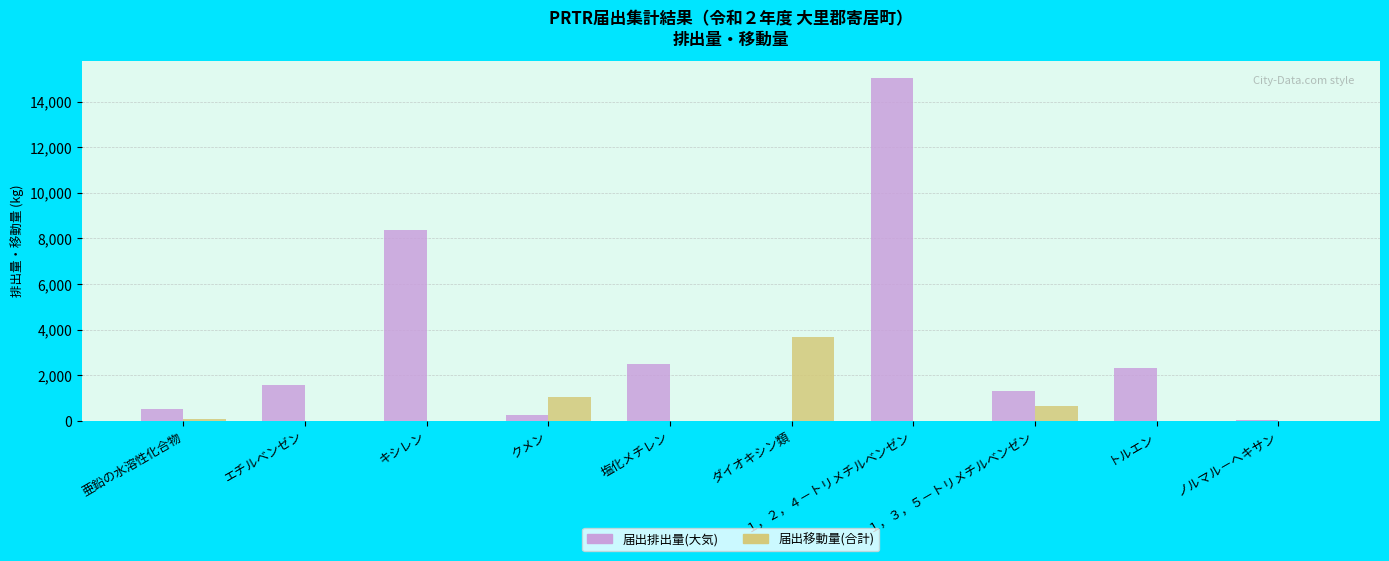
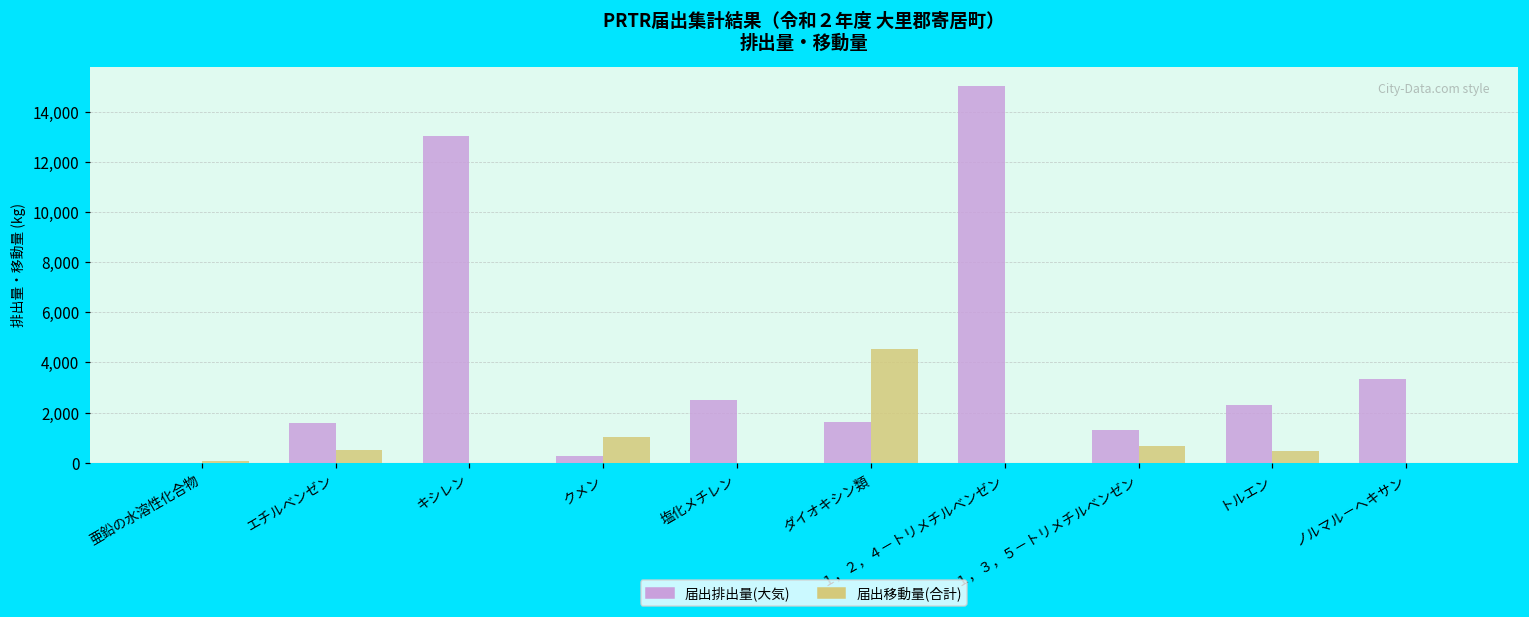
  {
    "届出排出量(大気)": {
-     "亜鉛の水溶性化合物": "500",
+     "亜鉛の水溶性化合物": "0",
      "エチルベンゼン": "1,600",
-     "キシレン": "8,400",
+     "キシレン": "13,000",
      "クメン": "300",
      "塩化メチレン": "2,500",
-     "ダイオキシン類": "0",
+     "ダイオキシン類": "1,600",
      "１，２，４－トリメチルベンゼン": "15,000",
      "１，３，５－トリメチルベンゼン": "1,300",
      "トルエン": "2,300",
-     "ノルマル－ヘキサン": "0"
+     "ノルマル－ヘキサン": "3,400"
    },
    "届出移動量(合計)": {
-     "エチルベンゼン": "0",
+     "エチルベンゼン": "500",
      "キシレン": "0",
      "クメン": "1,000",
      "塩化メチレン": "0",
-     "ダイオキシン類": "3,700",
+     "ダイオキシン類": "4,500",
      "１，２，４－トリメチルベンゼン": "0",
      "１，３，５－トリメチルベンゼン": "700",
-     "トルエン": "0",
+     "トルエン": "500",
      "ノルマル－ヘキサン": "0"
    }
  }
